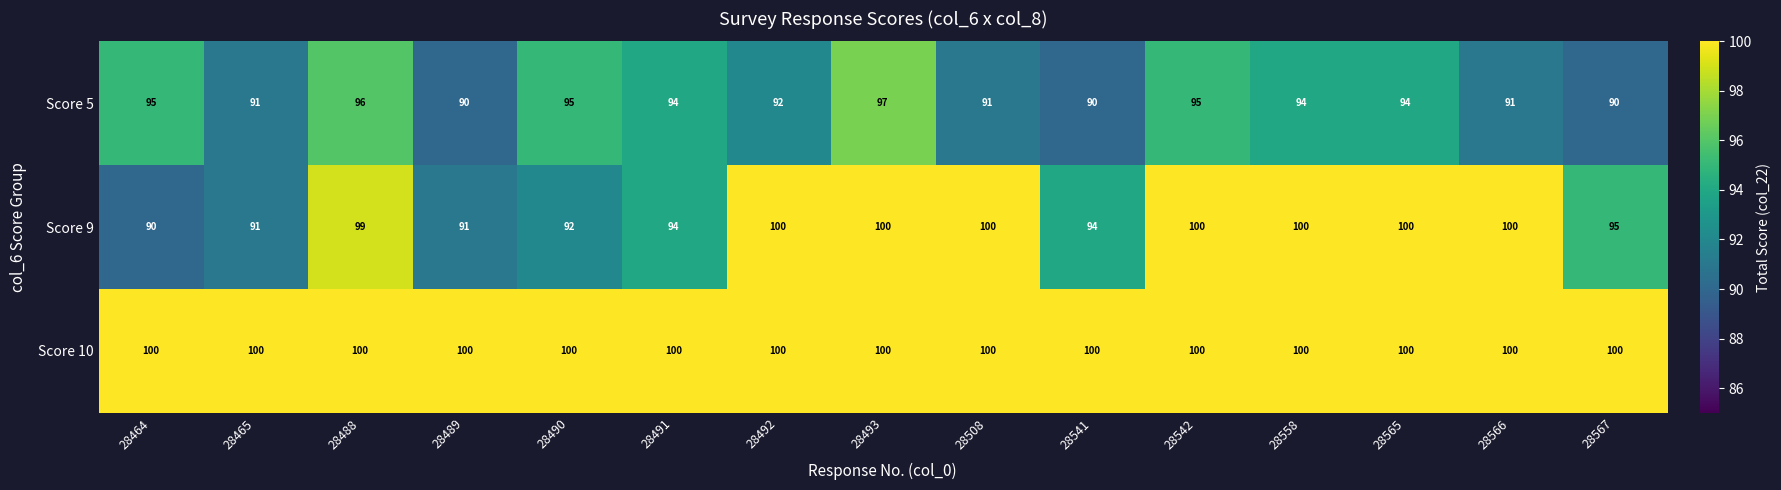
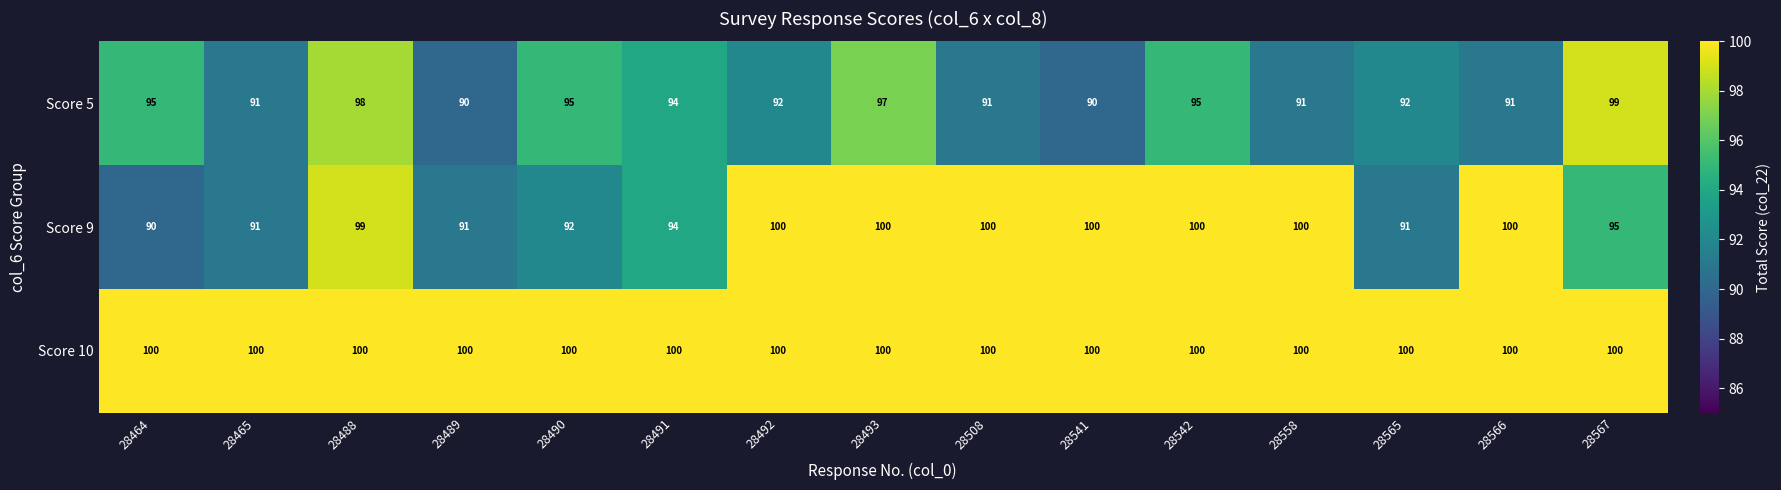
  {
    "Score 5": {
      "28464": 95,
      "28465": 91,
-     "28488": 96,
+     "28488": 98,
      "28489": 90,
      "28490": 95,
      "28491": 94,
      "28492": 92,
      "28493": 97,
      "28508": 91,
      "28541": 90,
      "28542": 95,
-     "28558": 94,
-     "28565": 94,
+     "28558": 91,
+     "28565": 92,
      "28566": 91,
-     "28567": 90
+     "28567": 99
    },
    "Score 9": {
      "28464": 90,
      "28465": 91,
      "28488": 99,
      "28489": 91,
      "28490": 92,
      "28491": 94,
      "28492": 100,
      "28493": 100,
      "28508": 100,
-     "28541": 94,
+     "28541": 100,
      "28542": 100,
      "28558": 100,
-     "28565": 100,
+     "28565": 91,
      "28566": 100,
      "28567": 95
    },
    "Score 10": {
      "28464": 100,
      "28465": 100,
      "28488": 100,
      "28489": 100,
      "28490": 100,
      "28491": 100,
      "28492": 100,
      "28493": 100,
      "28508": 100,
      "28541": 100,
      "28542": 100,
      "28558": 100,
      "28565": 100,
      "28566": 100,
      "28567": 100
    }
  }
